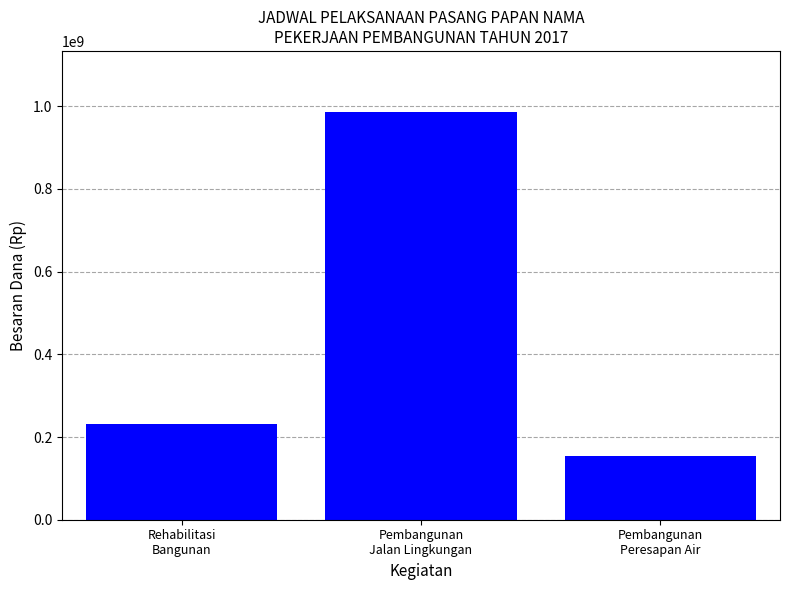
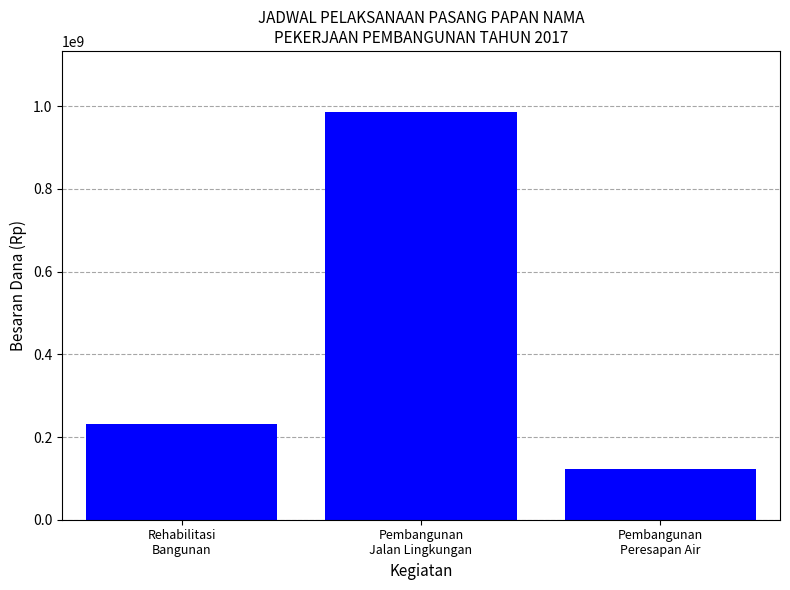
  {
    "Rehabilitasi Bangunan": 230000000,
    "Pembangunan Jalan Lingkungan": 990000000,
-   "Pembangunan Peresapan Air": 150000000
+   "Pembangunan Peresapan Air": 120000000
  }
